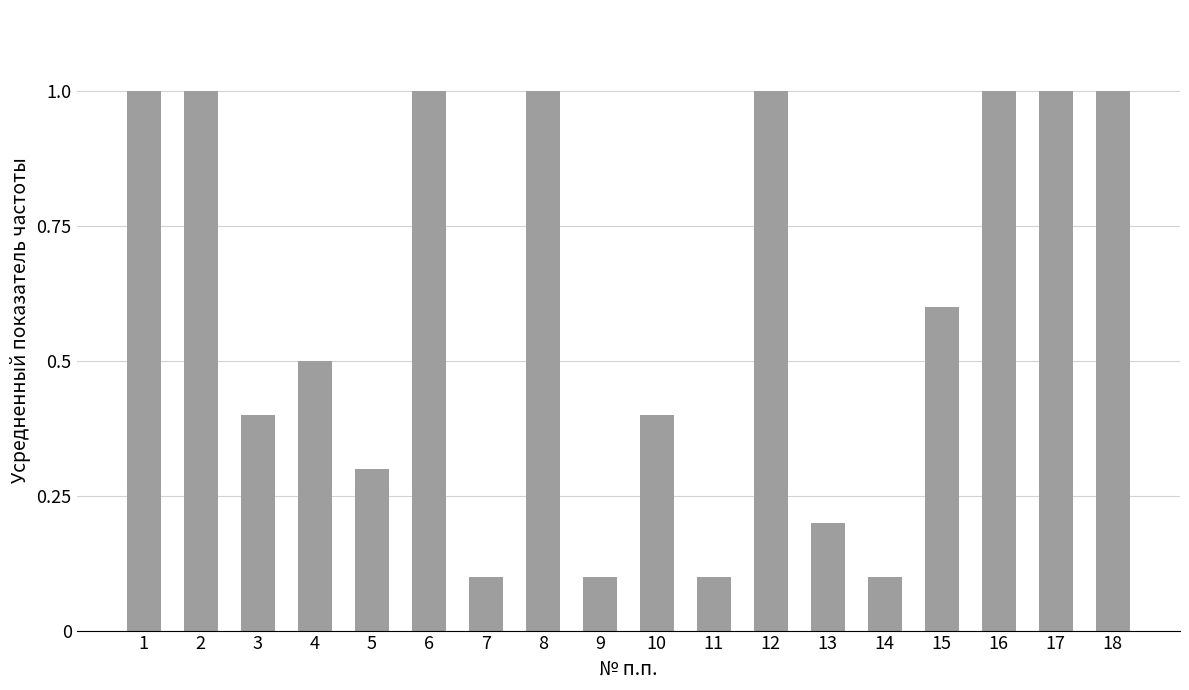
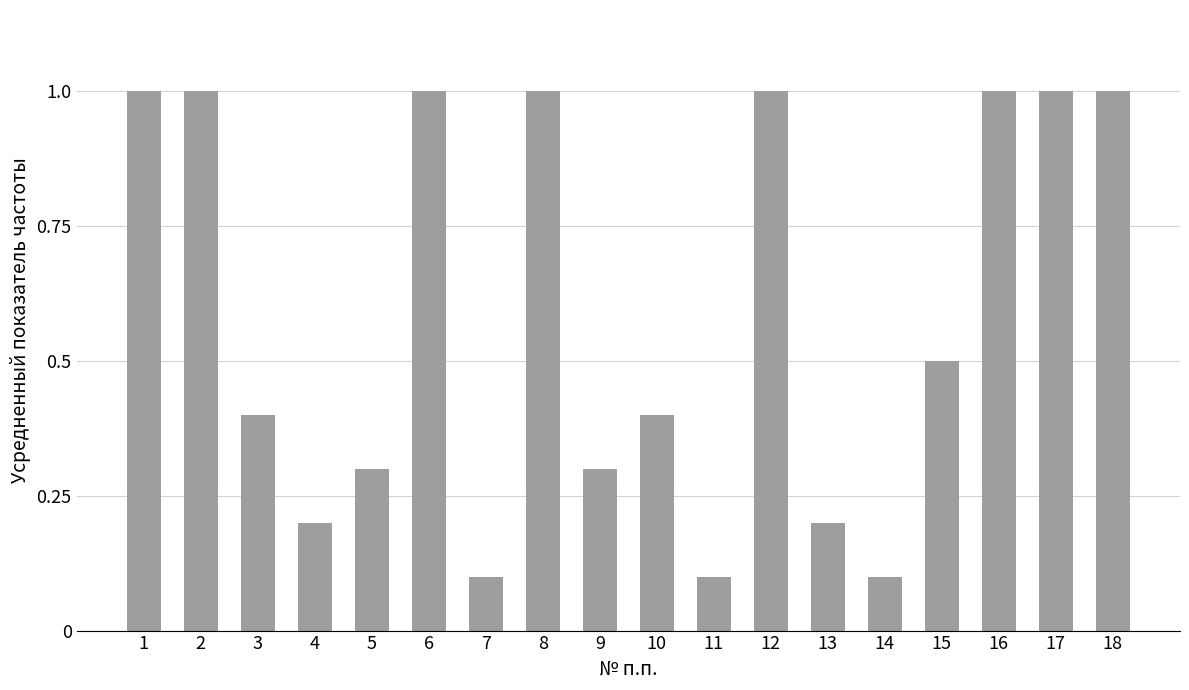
  {
    "1": 1.0,
    "2": 1.0,
    "3": 0.4,
-   "4": 0.5,
+   "4": 0.2,
    "5": 0.3,
    "6": 1.0,
    "7": 0.1,
    "8": 1.0,
-   "9": 0.1,
+   "9": 0.3,
    "10": 0.4,
    "11": 0.1,
    "12": 1.0,
    "13": 0.2,
    "14": 0.1,
-   "15": 0.6,
+   "15": 0.5,
    "16": 1.0,
    "17": 1.0,
    "18": 1.0
  }
